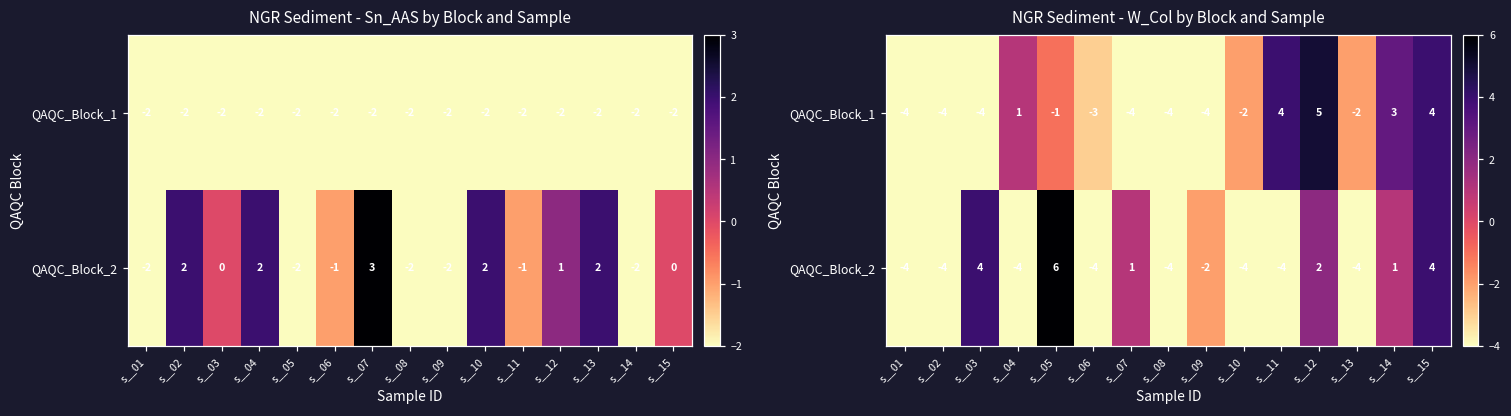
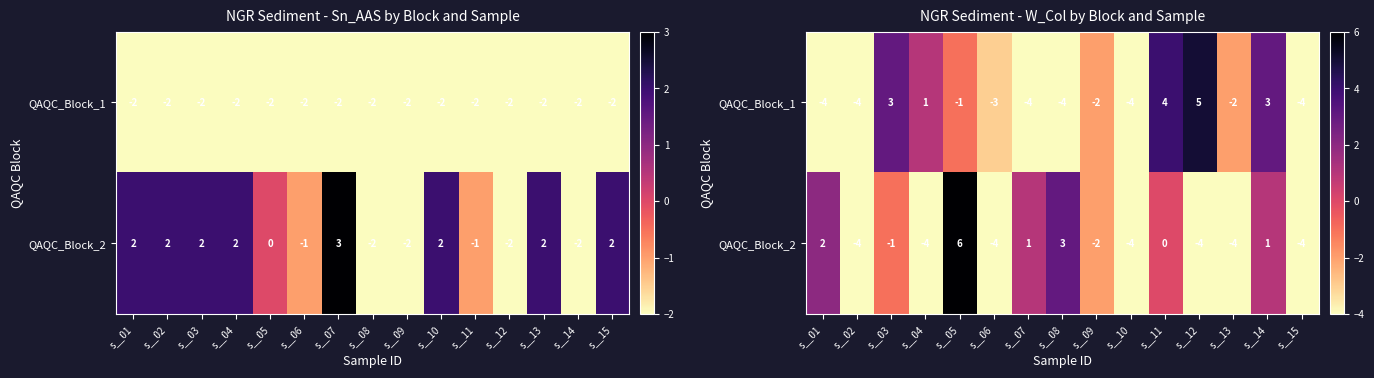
  {
    "NGR Sediment - Sn_AAS by Block and Sample": {
      "QAQC_Block_1": {
        "s__01": -2,
        "s__02": -2,
        "s__03": -2,
        "s__04": -2,
        "s__05": -2,
        "s__06": -2,
        "s__07": -2,
        "s__08": -2,
        "s__09": -2,
        "s__10": -2,
        "s__11": -2,
        "s__12": -2,
        "s__13": -2,
        "s__14": -2,
        "s__15": -2
      },
      "QAQC_Block_2": {
-       "s__01": -2,
+       "s__01": 2,
        "s__02": 2,
-       "s__03": 0,
+       "s__03": 2,
        "s__04": 2,
-       "s__05": -2,
+       "s__05": 0,
        "s__06": -1,
        "s__07": 3,
        "s__08": -2,
        "s__09": -2,
        "s__10": 2,
        "s__11": -1,
-       "s__12": 1,
+       "s__12": -2,
        "s__13": 2,
        "s__14": -2,
-       "s__15": 0
+       "s__15": 2
      }
    },
    "NGR Sediment - W_Col by Block and Sample": {
      "QAQC_Block_1": {
        "s__01": -4,
        "s__02": -4,
-       "s__03": -4,
+       "s__03": 3,
        "s__04": 1,
        "s__05": -1,
        "s__06": -3,
        "s__07": -4,
        "s__08": -4,
-       "s__09": -4,
-       "s__10": -2,
+       "s__09": -2,
+       "s__10": -4,
        "s__11": 4,
        "s__12": 5,
        "s__13": -2,
        "s__14": 3,
-       "s__15": 4
+       "s__15": -4
      },
      "QAQC_Block_2": {
-       "s__01": -4,
+       "s__01": 2,
        "s__02": -4,
-       "s__03": 4,
+       "s__03": -1,
        "s__04": -4,
        "s__05": 6,
        "s__06": -4,
        "s__07": 1,
-       "s__08": -4,
+       "s__08": 3,
        "s__09": -2,
        "s__10": -4,
-       "s__11": -4,
-       "s__12": 2,
+       "s__11": 0,
+       "s__12": -4,
        "s__13": -4,
        "s__14": 1,
-       "s__15": 4
+       "s__15": -4
      }
    }
  }
